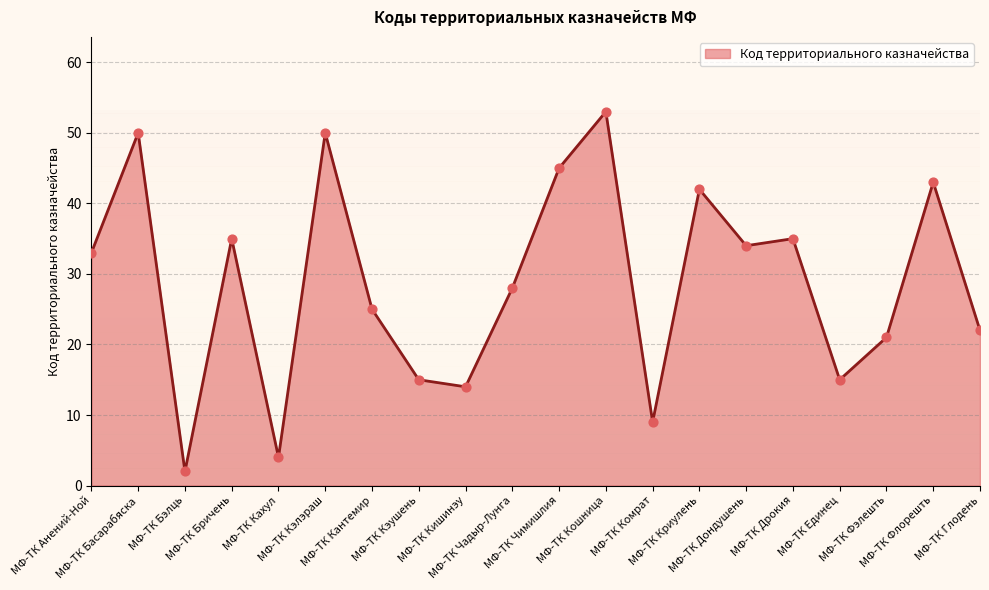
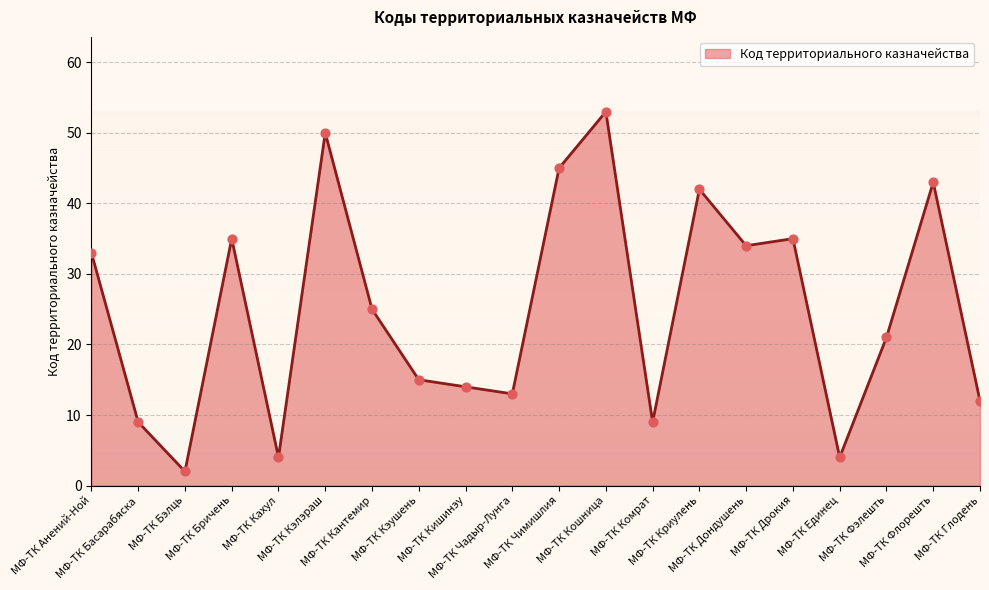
  {
    "МФ-ТК Анений-Ной": 33,
-   "МФ-ТК Басарабяска": 50,
+   "МФ-ТК Басарабяска": 9,
    "МФ-ТК Бэлць": 2,
    "МФ-ТК Бричень": 35,
    "МФ-ТК Кахул": 4,
    "МФ-ТК Кэлэраш": 50,
    "МФ-ТК Кантемир": 25,
    "МФ-ТК Кэушень": 15,
    "МФ-ТК Кишинэу": 14,
-   "МФ-ТК Чадыр-Лунга": 28,
+   "МФ-ТК Чадыр-Лунга": 13,
    "МФ-ТК Чимишлия": 45,
    "МФ-ТК Кошница": 53,
    "МФ-ТК Комрат": 9,
    "МФ-ТК Криулень": 42,
    "МФ-ТК Дондушень": 34,
    "МФ-ТК Дрокия": 35,
-   "МФ-ТК Единец": 15,
+   "МФ-ТК Единец": 4,
    "МФ-ТК Фэлешть": 21,
    "МФ-ТК Флорешть": 43,
-   "МФ-ТК Глодень": 22
+   "МФ-ТК Глодень": 12
  }
